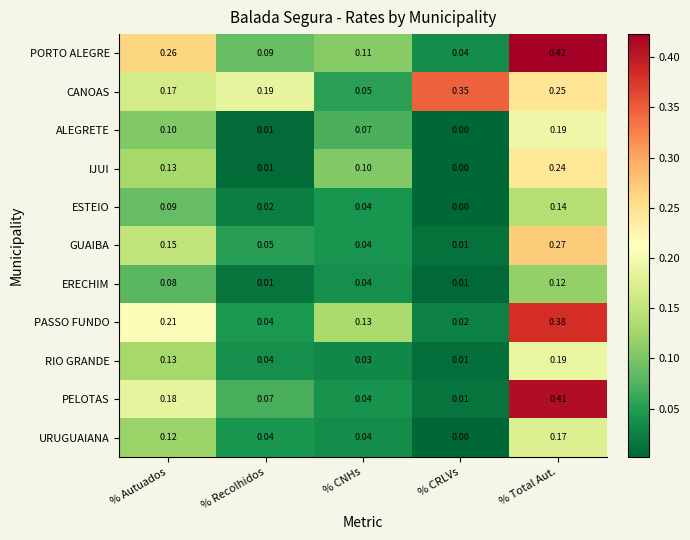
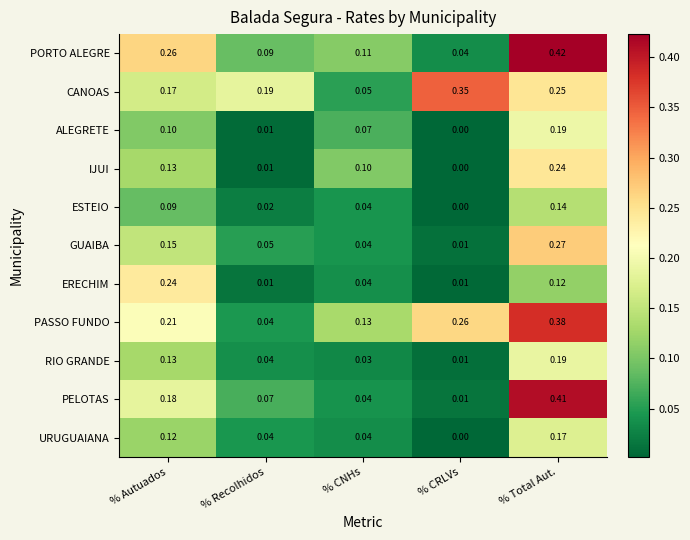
  {
    "PORTO ALEGRE": {
      "% Autuados": 0.26,
      "% Recolhidos": 0.09,
      "% CNHs": 0.11,
      "% CRLVs": 0.04,
      "% Total Aut.": 0.42
    },
    "CANOAS": {
      "% Autuados": 0.17,
      "% Recolhidos": 0.19,
      "% CNHs": 0.05,
      "% CRLVs": 0.35,
      "% Total Aut.": 0.25
    },
    "ALEGRETE": {
      "% Autuados": 0.10,
      "% Recolhidos": 0.01,
      "% CNHs": 0.07,
      "% CRLVs": 0.00,
      "% Total Aut.": 0.19
    },
    "IJUI": {
      "% Autuados": 0.13,
      "% Recolhidos": 0.01,
      "% CNHs": 0.10,
      "% CRLVs": 0.00,
      "% Total Aut.": 0.24
    },
    "ESTEIO": {
      "% Autuados": 0.09,
      "% Recolhidos": 0.02,
      "% CNHs": 0.04,
      "% CRLVs": 0.00,
      "% Total Aut.": 0.14
    },
    "GUAIBA": {
      "% Autuados": 0.15,
      "% Recolhidos": 0.05,
      "% CNHs": 0.04,
      "% CRLVs": 0.01,
      "% Total Aut.": 0.27
    },
    "ERECHIM": {
-     "% Autuados": 0.08,
+     "% Autuados": 0.24,
      "% Recolhidos": 0.01,
      "% CNHs": 0.04,
      "% CRLVs": 0.01,
      "% Total Aut.": 0.12
    },
    "PASSO FUNDO": {
      "% Autuados": 0.21,
      "% Recolhidos": 0.04,
      "% CNHs": 0.13,
-     "% CRLVs": 0.02,
+     "% CRLVs": 0.26,
      "% Total Aut.": 0.38
    },
    "RIO GRANDE": {
      "% Autuados": 0.13,
      "% Recolhidos": 0.04,
      "% CNHs": 0.03,
      "% CRLVs": 0.01,
      "% Total Aut.": 0.19
    },
    "PELOTAS": {
      "% Autuados": 0.18,
      "% Recolhidos": 0.07,
      "% CNHs": 0.04,
      "% CRLVs": 0.01,
      "% Total Aut.": 0.41
    },
    "URUGUAIANA": {
      "% Autuados": 0.12,
      "% Recolhidos": 0.04,
      "% CNHs": 0.04,
      "% CRLVs": 0.00,
      "% Total Aut.": 0.17
    }
  }
